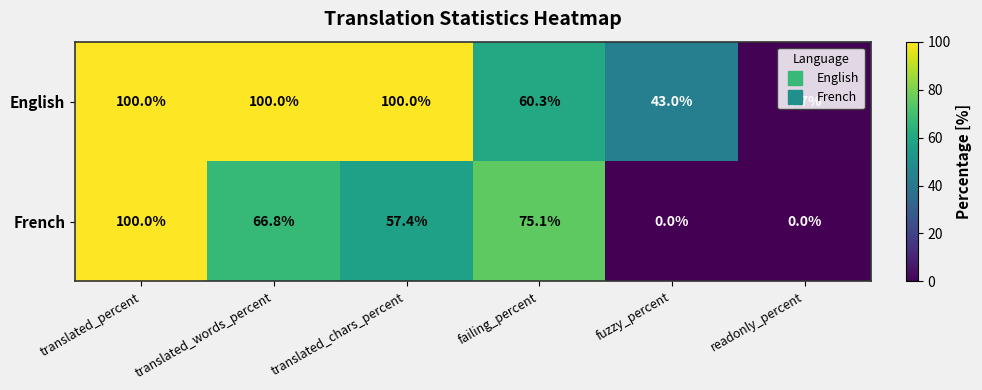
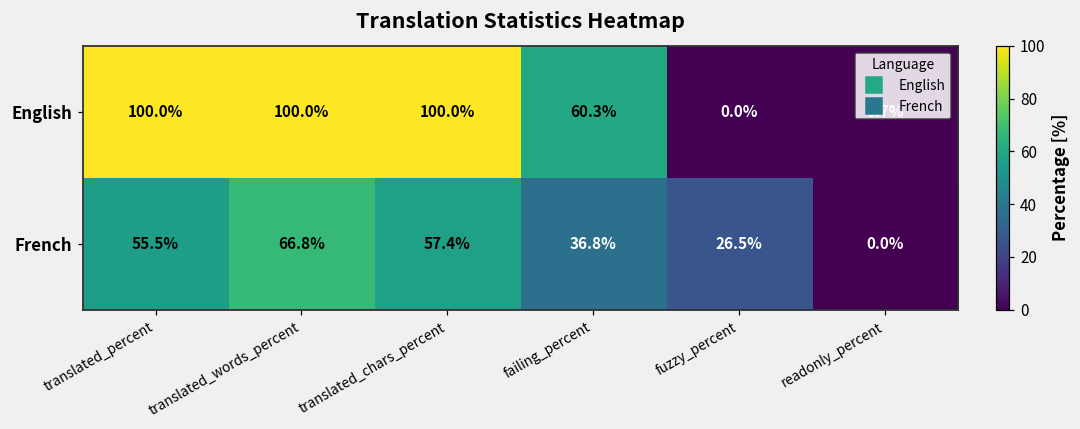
  {
    "English": {
      "translated_percent": "100.0%",
      "translated_words_percent": "100.0%",
      "translated_chars_percent": "100.0%",
      "failing_percent": "60.3%",
-     "fuzzy_percent": "43.0%"
+     "fuzzy_percent": "0.0%"
    },
    "French": {
-     "translated_percent": "100.0%",
+     "translated_percent": "55.5%",
      "translated_words_percent": "66.8%",
      "translated_chars_percent": "57.4%",
-     "failing_percent": "75.1%",
-     "fuzzy_percent": "0.0%",
+     "failing_percent": "36.8%",
+     "fuzzy_percent": "26.5%",
      "readonly_percent": "0.0%"
    }
  }
